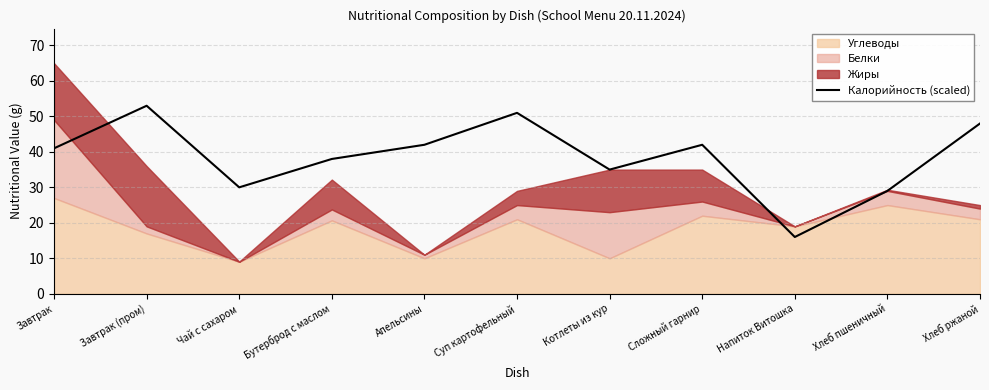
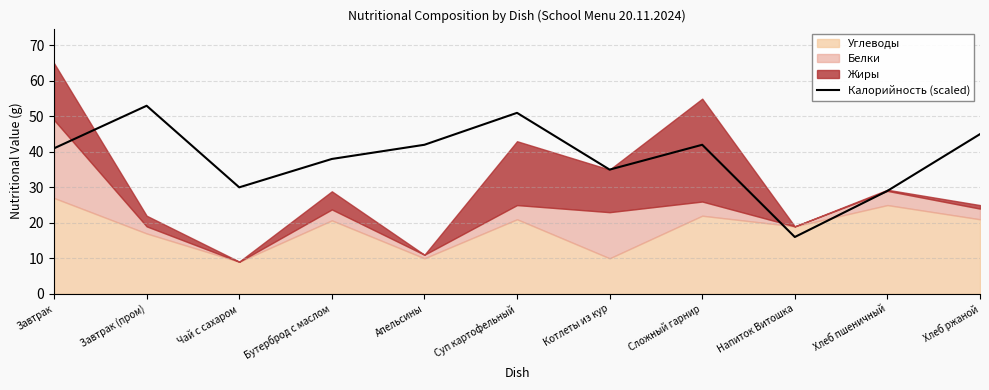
  {
    "Калорийность (scaled)": {
      "Завтрак": 41,
      "Завтрак (пром)": 53,
      "Чай с сахаром": 30,
      "Бутерброд с маслом": 38,
      "Апельсины": 42,
      "Суп картофельный": 51,
      "Сложный гарнир": 42,
      "Напиток Витошка": 16,
-     "Хлеб ржаной": 48
+     "Хлеб ржаной": 45
    },
    "Жиры": {
      "Завтрак": 16,
-     "Завтрак (пром)": 17,
-     "Бутерброд с маслом": 8,
-     "Суп картофельный": 4,
-     "Сложный гарнир": 9,
+     "Завтрак (пром)": 3,
+     "Бутерброд с маслом": 5,
+     "Суп картофельный": 18,
+     "Сложный гарнир": 29,
      "Хлеб ржаной": 1
    }
  }
